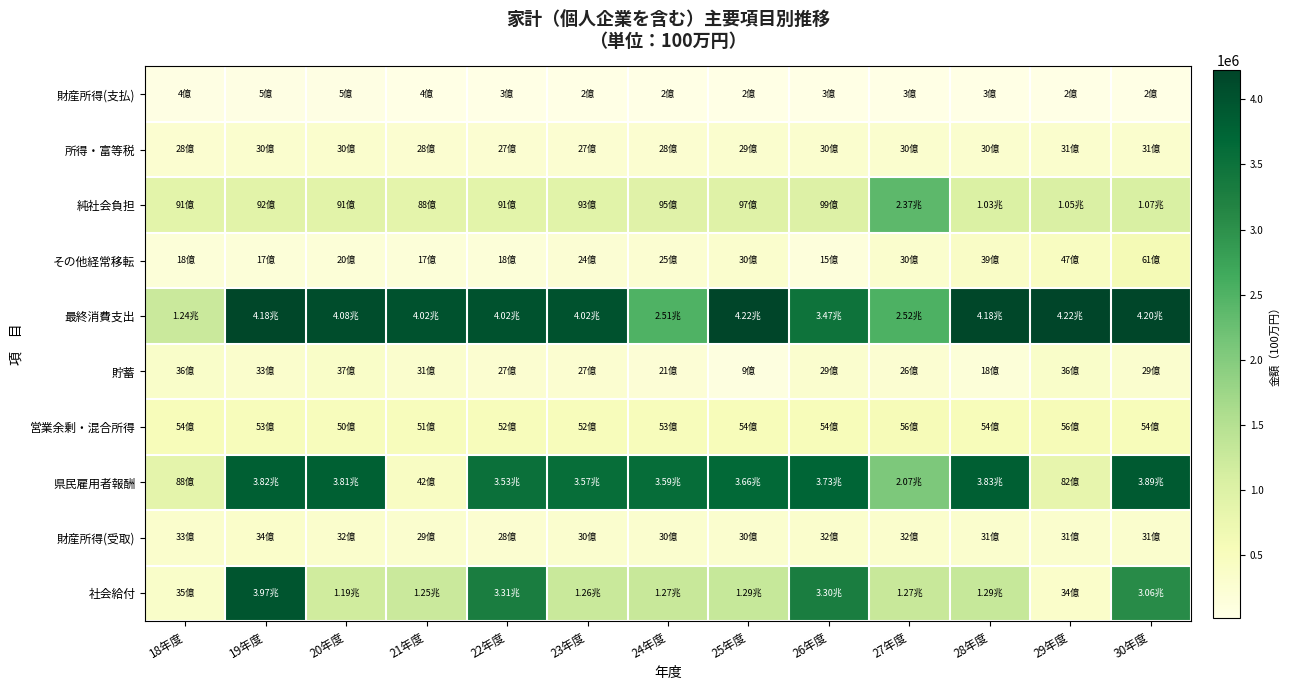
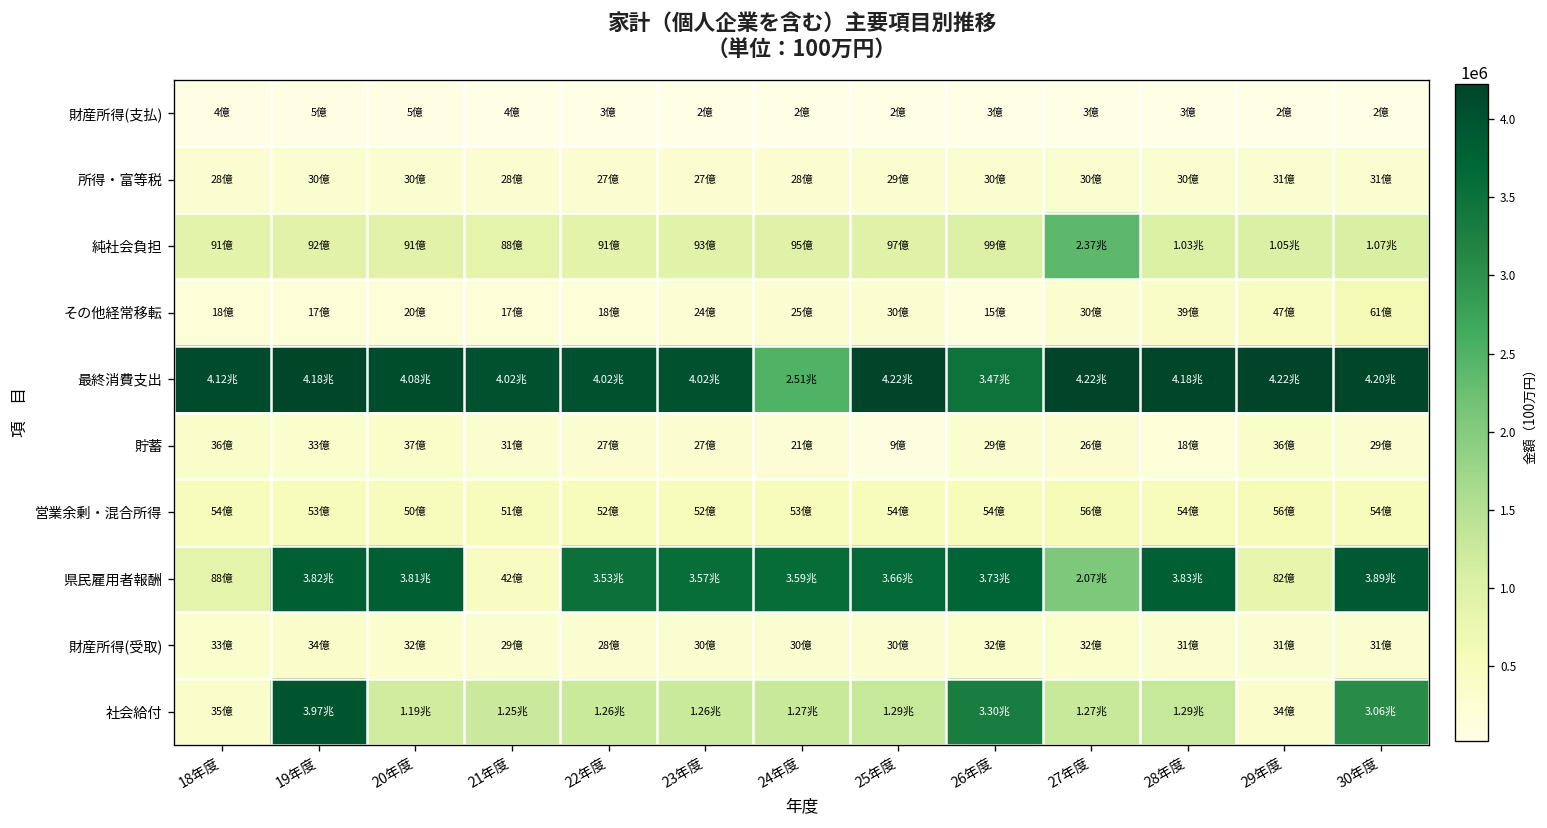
  {
    "財産所得(支払)": {
      "18年度": "4億",
      "19年度": "5億",
      "20年度": "5億",
      "21年度": "4億",
      "22年度": "3億",
      "23年度": "2億",
      "24年度": "2億",
      "25年度": "2億",
      "26年度": "3億",
      "27年度": "3億",
      "28年度": "3億",
      "29年度": "2億",
      "30年度": "2億"
    },
    "所得・富等税": {
      "18年度": "28億",
      "19年度": "30億",
      "20年度": "30億",
      "21年度": "28億",
      "22年度": "27億",
      "23年度": "27億",
      "24年度": "28億",
      "25年度": "29億",
      "26年度": "30億",
      "27年度": "30億",
      "28年度": "30億",
      "29年度": "31億",
      "30年度": "31億"
    },
    "純社会負担": {
      "18年度": "91億",
      "19年度": "92億",
      "20年度": "91億",
      "21年度": "88億",
      "22年度": "91億",
      "23年度": "93億",
      "24年度": "95億",
      "25年度": "97億",
      "26年度": "99億",
      "27年度": "2.37兆",
      "28年度": "1.03兆",
      "29年度": "1.05兆",
      "30年度": "1.07兆"
    },
    "その他経常移転": {
      "18年度": "18億",
      "19年度": "17億",
      "20年度": "20億",
      "21年度": "17億",
      "22年度": "18億",
      "23年度": "24億",
      "24年度": "25億",
      "25年度": "30億",
      "26年度": "15億",
      "27年度": "30億",
      "28年度": "39億",
      "29年度": "47億",
      "30年度": "61億"
    },
    "最終消費支出": {
-     "18年度": "1.24兆",
+     "18年度": "4.12兆",
      "19年度": "4.18兆",
      "20年度": "4.08兆",
      "21年度": "4.02兆",
      "22年度": "4.02兆",
      "23年度": "4.02兆",
      "24年度": "2.51兆",
      "25年度": "4.22兆",
      "26年度": "3.47兆",
-     "27年度": "2.52兆",
+     "27年度": "4.22兆",
      "28年度": "4.18兆",
      "29年度": "4.22兆",
      "30年度": "4.20兆"
    },
    "貯蓄": {
      "18年度": "36億",
      "19年度": "33億",
      "20年度": "37億",
      "21年度": "31億",
      "22年度": "27億",
      "23年度": "27億",
      "24年度": "21億",
      "25年度": "9億",
      "26年度": "29億",
      "27年度": "26億",
      "28年度": "18億",
      "29年度": "36億",
      "30年度": "29億"
    },
    "営業余剰・混合所得": {
      "18年度": "54億",
      "19年度": "53億",
      "20年度": "50億",
      "21年度": "51億",
      "22年度": "52億",
      "23年度": "52億",
      "24年度": "53億",
      "25年度": "54億",
      "26年度": "54億",
      "27年度": "56億",
      "28年度": "54億",
      "29年度": "56億",
      "30年度": "54億"
    },
    "県民雇用者報酬": {
      "18年度": "88億",
      "19年度": "3.82兆",
      "20年度": "3.81兆",
      "21年度": "42億",
      "22年度": "3.53兆",
      "23年度": "3.57兆",
      "24年度": "3.59兆",
      "25年度": "3.66兆",
      "26年度": "3.73兆",
      "27年度": "2.07兆",
      "28年度": "3.83兆",
      "29年度": "82億",
      "30年度": "3.89兆"
    },
    "財産所得(受取)": {
      "18年度": "33億",
      "19年度": "34億",
      "20年度": "32億",
      "21年度": "29億",
      "22年度": "28億",
      "23年度": "30億",
      "24年度": "30億",
      "25年度": "30億",
      "26年度": "32億",
      "27年度": "32億",
      "28年度": "31億",
      "29年度": "31億",
      "30年度": "31億"
    },
    "社会給付": {
      "18年度": "35億",
      "19年度": "3.97兆",
      "20年度": "1.19兆",
      "21年度": "1.25兆",
-     "22年度": "3.31兆",
+     "22年度": "1.26兆",
      "23年度": "1.26兆",
      "24年度": "1.27兆",
      "25年度": "1.29兆",
      "26年度": "3.30兆",
      "27年度": "1.27兆",
      "28年度": "1.29兆",
      "29年度": "34億",
      "30年度": "3.06兆"
    }
  }
